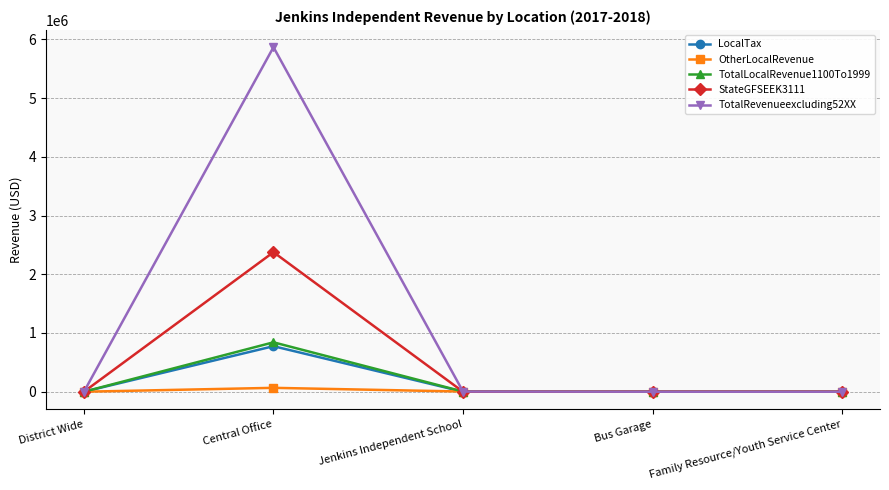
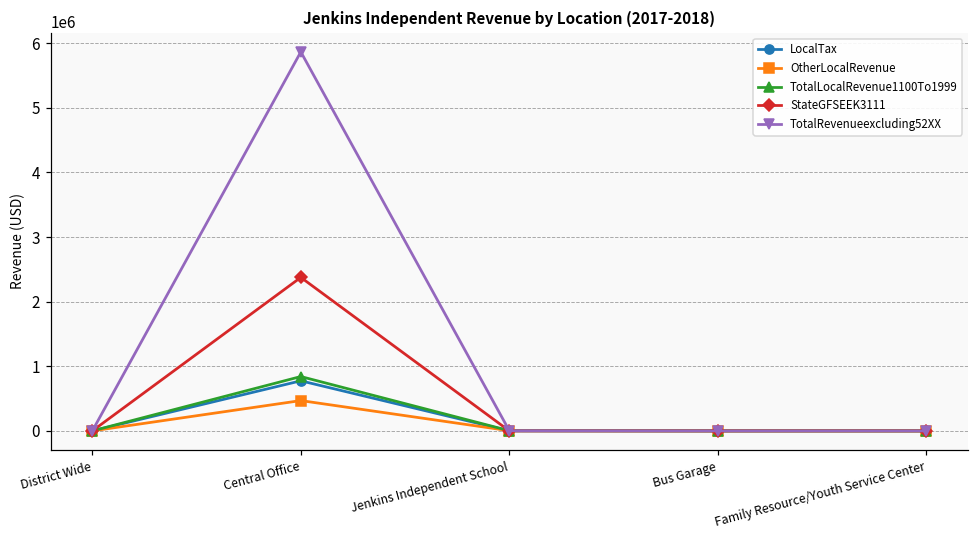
  {
    "LocalTax": {
      "Central Office": 800000
    },
    "OtherLocalRevenue": {
-     "Central Office": 100000
+     "Central Office": 500000
    },
    "TotalLocalRevenue1100To1999": {
      "Central Office": 800000
    },
    "StateGFSEEK3111": {
      "Central Office": 2400000
    },
    "TotalRevenueexcluding52XX": {
      "Central Office": 5900000
    }
  }
